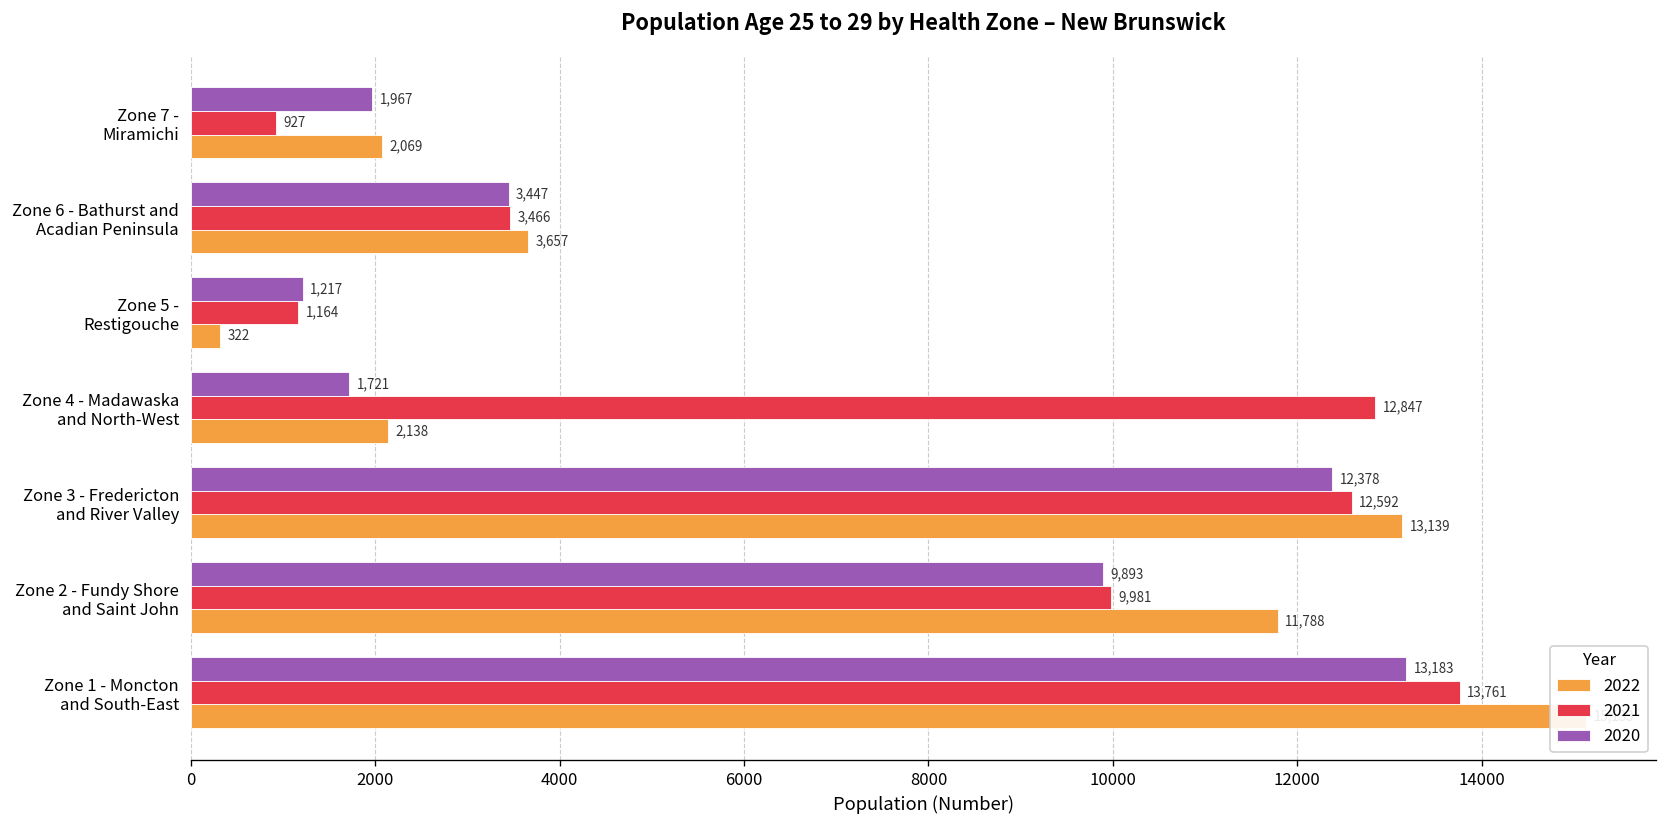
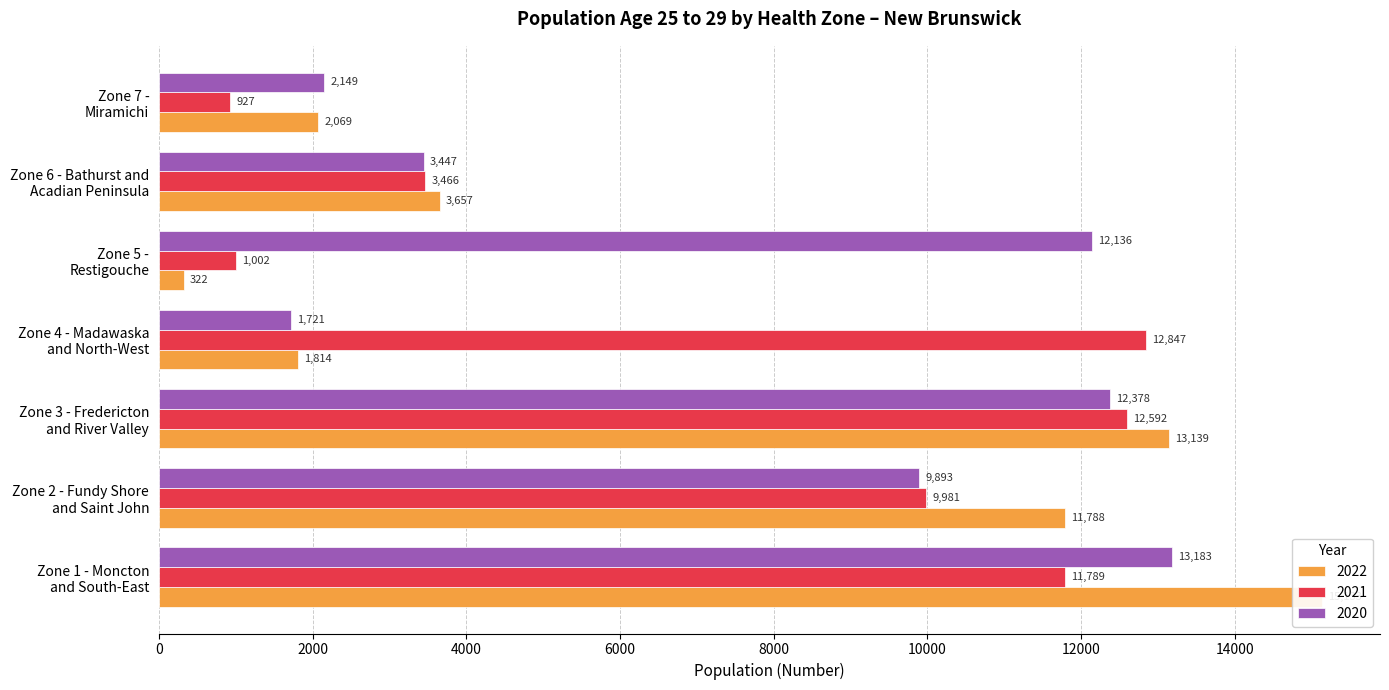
  {
    "2022": {
      "Zone 7 - Miramichi": "2,069",
      "Zone 6 - Bathurst and Acadian Peninsula": "3,657",
      "Zone 5 - Restigouche": "322",
-     "Zone 4 - Madawaska and North-West": "2,138",
+     "Zone 4 - Madawaska and North-West": "1,814",
      "Zone 3 - Fredericton and River Valley": "13,139",
      "Zone 2 - Fundy Shore and Saint John": "11,788"
    },
    "2021": {
      "Zone 7 - Miramichi": "927",
      "Zone 6 - Bathurst and Acadian Peninsula": "3,466",
-     "Zone 5 - Restigouche": "1,164",
+     "Zone 5 - Restigouche": "1,002",
      "Zone 4 - Madawaska and North-West": "12,847",
      "Zone 3 - Fredericton and River Valley": "12,592",
      "Zone 2 - Fundy Shore and Saint John": "9,981",
-     "Zone 1 - Moncton and South-East": "13,761"
+     "Zone 1 - Moncton and South-East": "11,789"
    },
    "2020": {
-     "Zone 7 - Miramichi": "1,967",
+     "Zone 7 - Miramichi": "2,149",
      "Zone 6 - Bathurst and Acadian Peninsula": "3,447",
-     "Zone 5 - Restigouche": "1,217",
+     "Zone 5 - Restigouche": "12,136",
      "Zone 4 - Madawaska and North-West": "1,721",
      "Zone 3 - Fredericton and River Valley": "12,378",
      "Zone 2 - Fundy Shore and Saint John": "9,893",
      "Zone 1 - Moncton and South-East": "13,183"
    }
  }
